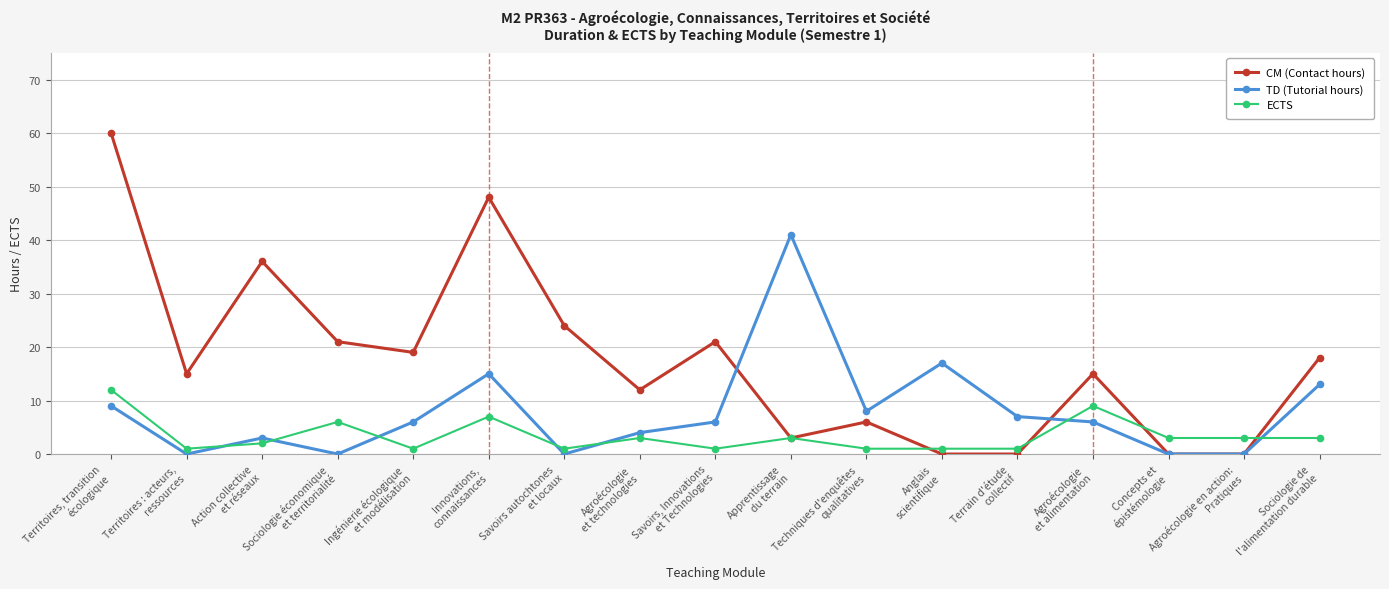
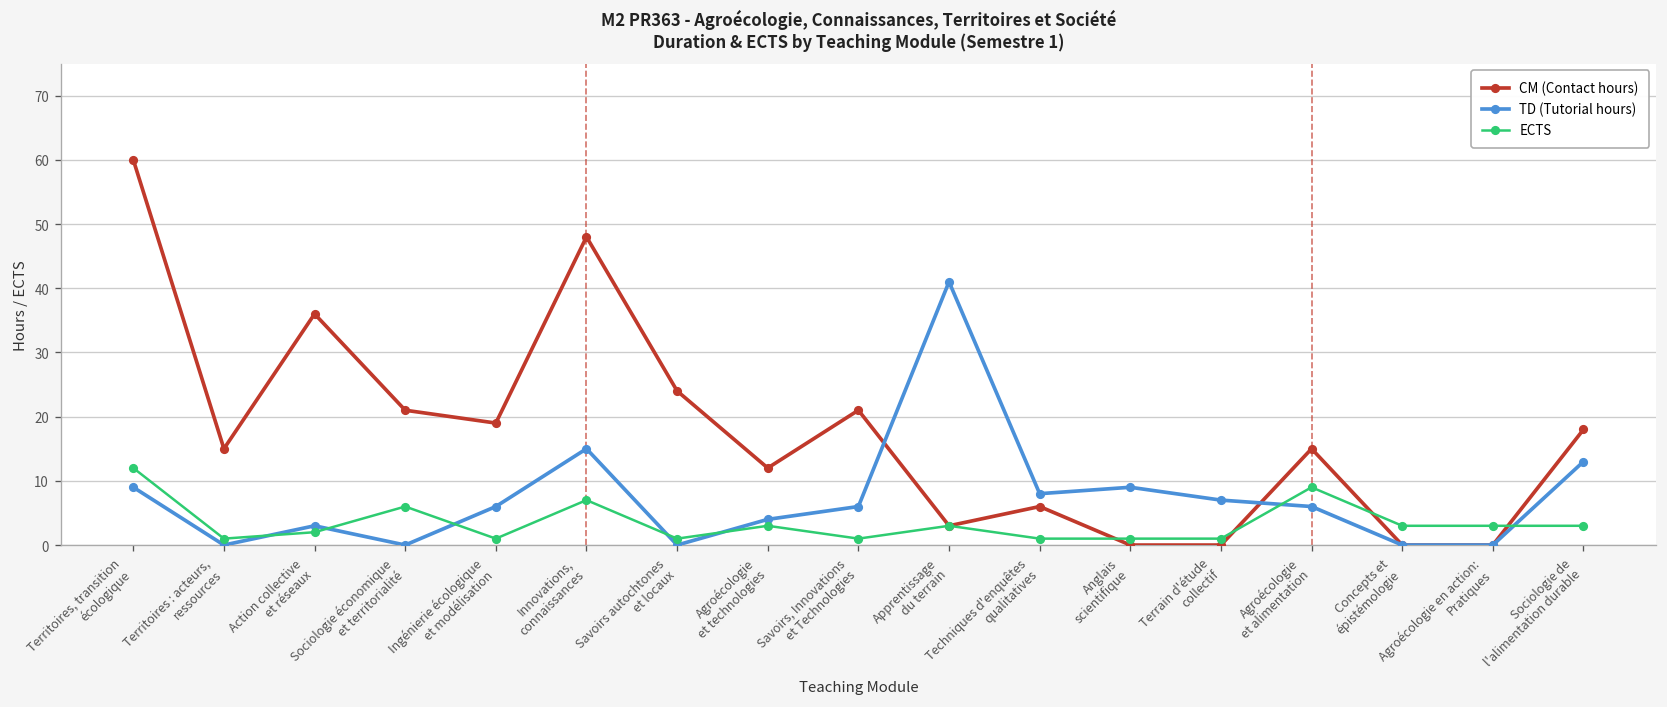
  {
    "CM (Contact hours)": {
      "Territoires, transition écologique": 60,
      "Territoires : acteurs, ressources": 15,
      "Action collective et réseaux": 36,
      "Sociologie économique et territorialité": 21,
      "Ingénierie écologique et modélisation": 19,
      "Innovations, connaissances": 48,
      "Savoirs autochtones et locaux": 24,
      "Agroécologie et technologies": 12,
      "Savoirs, Innovations et Technologies": 21,
      "Techniques d'enquêtes qualitatives": 6,
      "Anglais scientifique": 0,
      "Terrain d'étude collectif": 0,
      "Agroécologie et alimentation": 15,
      "Sociologie de l'alimentation durable": 18
    },
    "TD (Tutorial hours)": {
      "Territoires, transition écologique": 9,
      "Territoires : acteurs, ressources": 0,
      "Action collective et réseaux": 3,
      "Sociologie économique et territorialité": 0,
      "Ingénierie écologique et modélisation": 6,
      "Innovations, connaissances": 15,
      "Savoirs autochtones et locaux": 0,
      "Agroécologie et technologies": 4,
      "Savoirs, Innovations et Technologies": 6,
      "Apprentissage du terrain": 41,
      "Techniques d'enquêtes qualitatives": 8,
-     "Anglais scientifique": 17,
+     "Anglais scientifique": 9,
      "Terrain d'étude collectif": 7,
      "Agroécologie et alimentation": 6,
      "Sociologie de l'alimentation durable": 13
    },
    "ECTS": {
      "Territoires, transition écologique": 12,
      "Territoires : acteurs, ressources": 1,
      "Action collective et réseaux": 2,
      "Sociologie économique et territorialité": 6,
      "Ingénierie écologique et modélisation": 1,
      "Innovations, connaissances": 7,
      "Savoirs autochtones et locaux": 1,
      "Agroécologie et technologies": 3,
      "Savoirs, Innovations et Technologies": 1,
      "Techniques d'enquêtes qualitatives": 1,
      "Anglais scientifique": 1,
      "Terrain d'étude collectif": 1,
      "Agroécologie et alimentation": 9,
      "Concepts et épistémologie": 3,
      "Agroécologie en action: Pratiques": 3,
      "Sociologie de l'alimentation durable": 3
    }
  }
